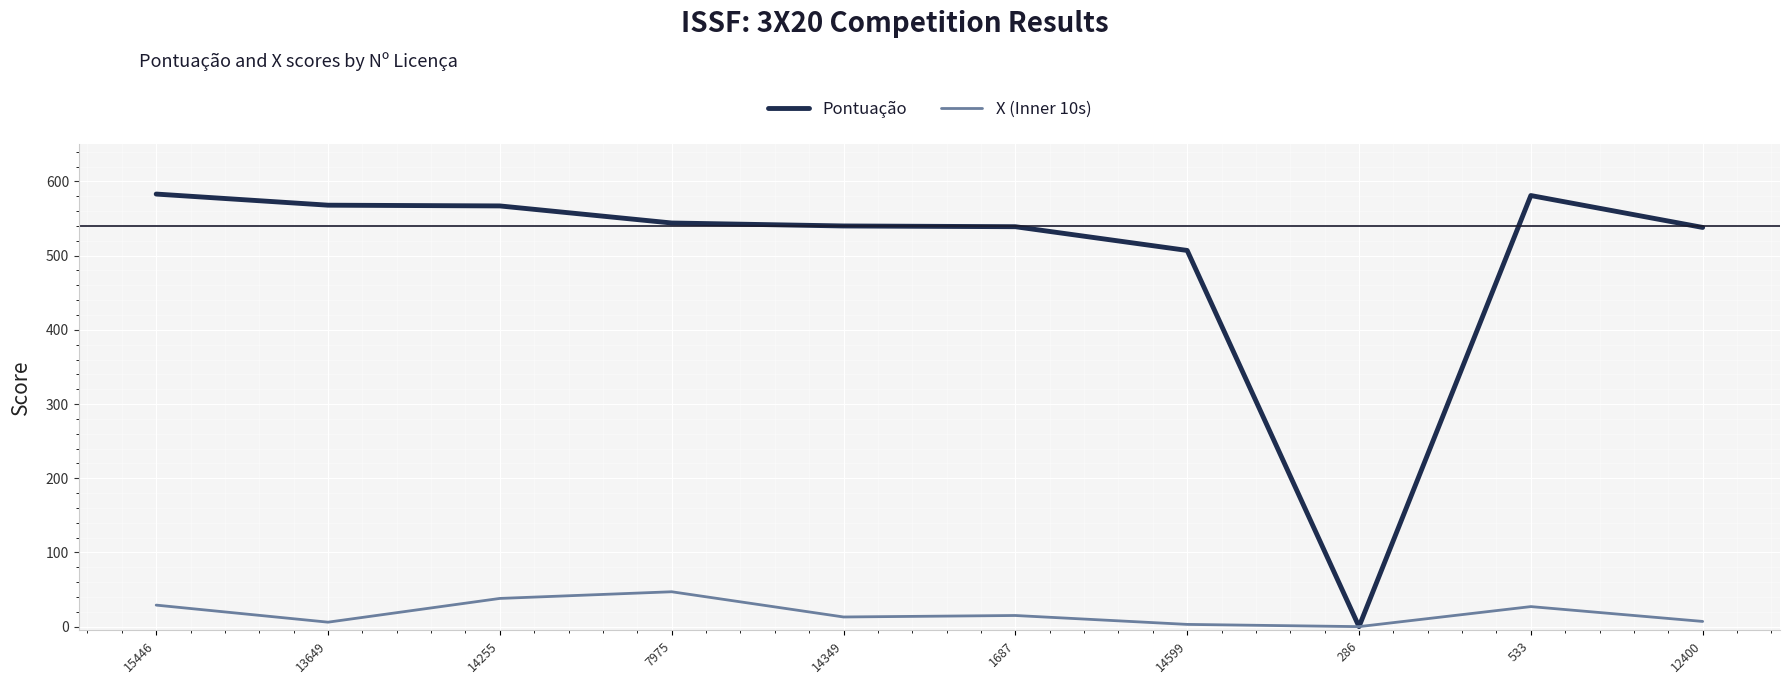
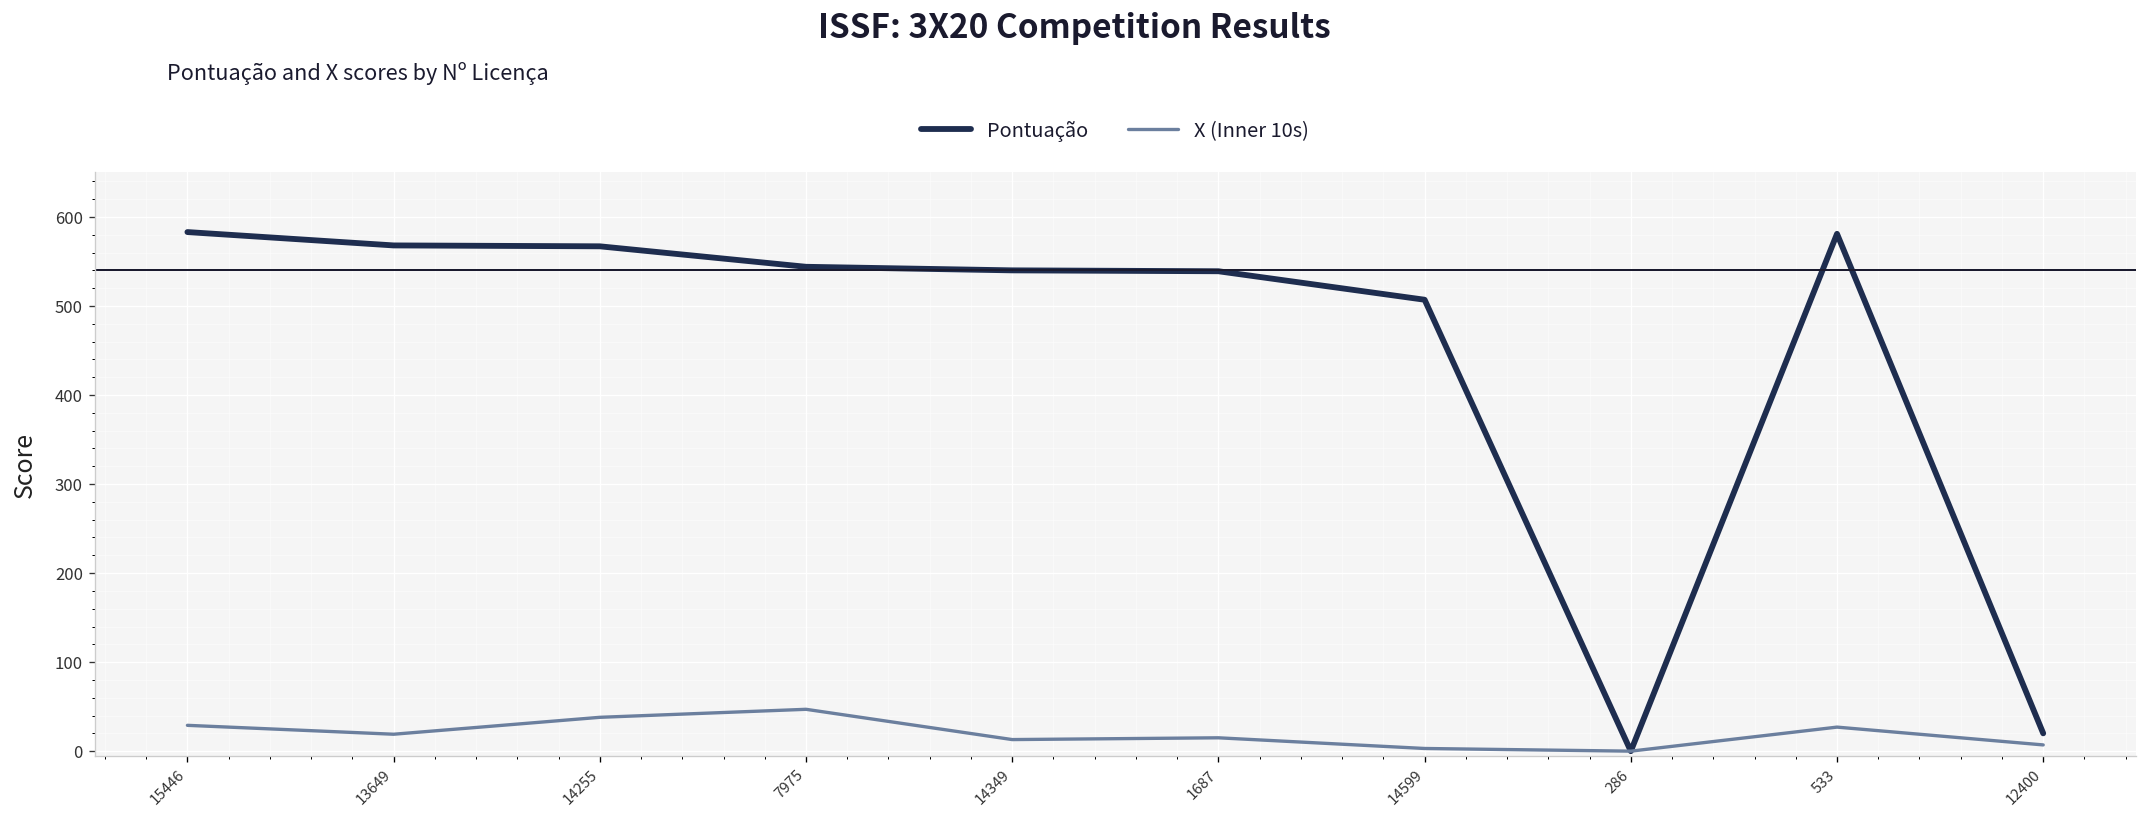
  {
    "Pontuação": {
      "15446": 580,
      "13649": 570,
      "14255": 570,
      "7975": 540,
      "14349": 540,
      "1687": 540,
      "14599": 510,
      "533": 580,
-     "12400": 540
+     "12400": 20
    },
    "X (Inner 10s)": {
      "15446": 30,
-     "13649": 10,
+     "13649": 20,
      "14255": 40,
      "7975": 50,
      "14349": 10,
      "1687": 20,
      "14599": 0,
      "533": 30,
      "12400": 10
    }
  }
